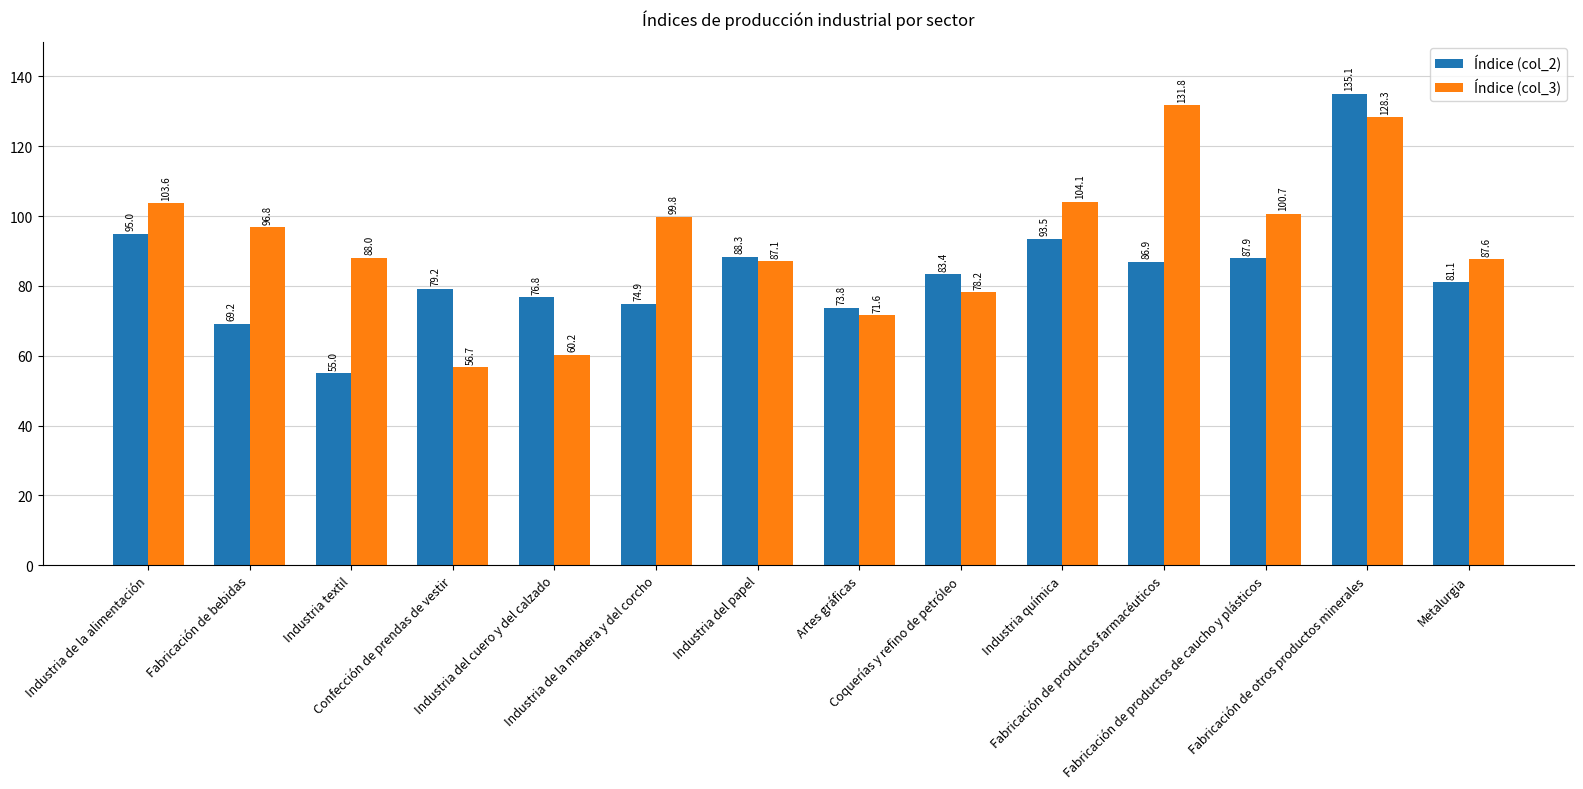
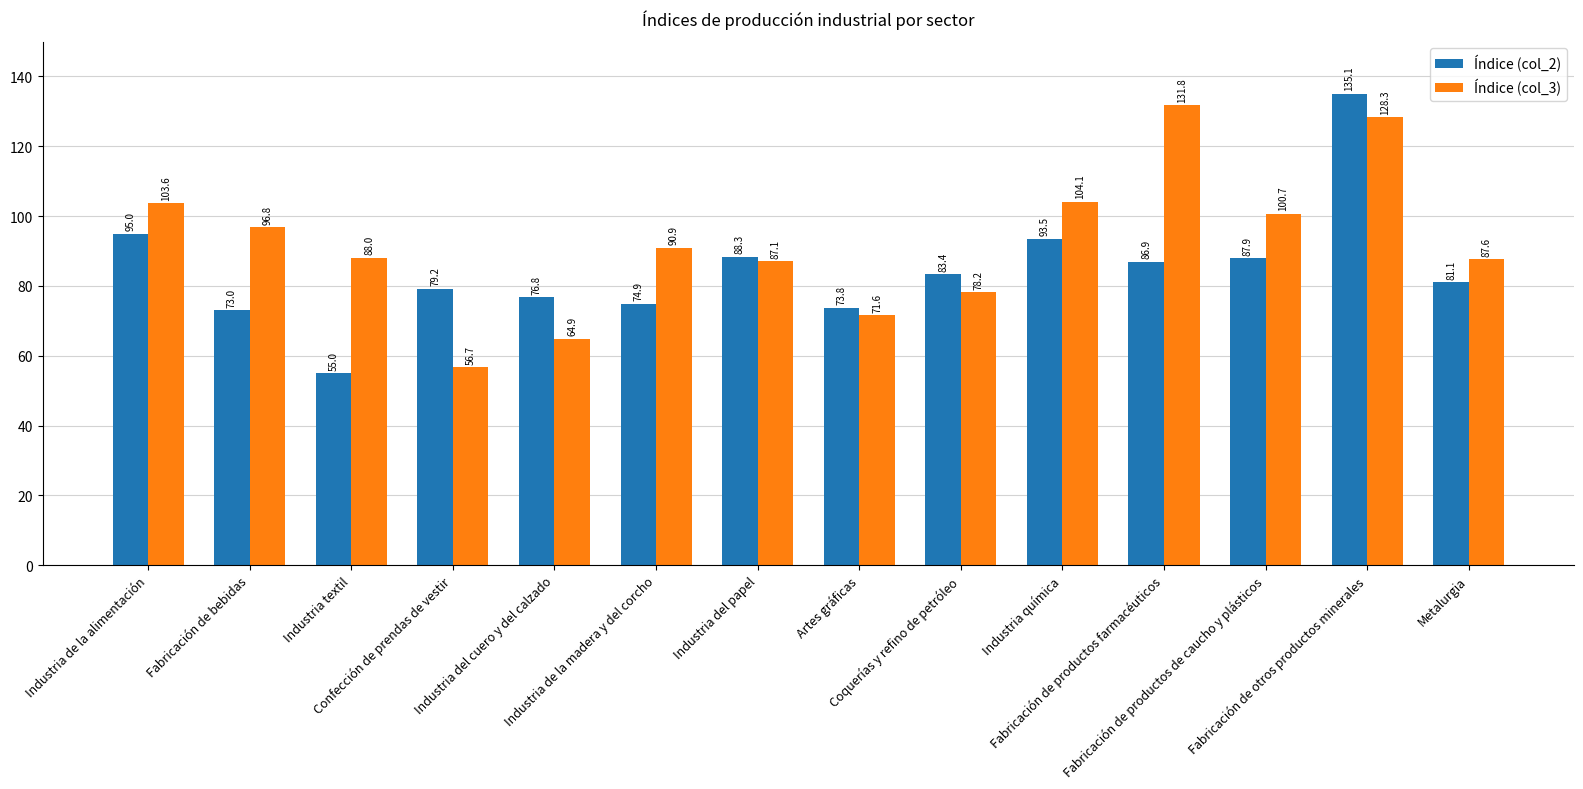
  {
    "Índice (col_2)": {
      "Industria de la alimentación": 95.0,
-     "Fabricación de bebidas": 69.2,
+     "Fabricación de bebidas": 73.0,
      "Industria textil": 55.0,
      "Confección de prendas de vestir": 79.2,
      "Industria del cuero y del calzado": 76.8,
      "Industria de la madera y del corcho": 74.9,
      "Industria del papel": 88.3,
      "Artes gráficas": 73.8,
      "Coquerías y refino de petróleo": 83.4,
      "Industria química": 93.5,
      "Fabricación de productos farmacéuticos": 86.9,
      "Fabricación de productos de caucho y plásticos": 87.9,
      "Fabricación de otros productos minerales": 135.1,
      "Metalurgia": 81.1
    },
    "Índice (col_3)": {
      "Industria de la alimentación": 103.6,
      "Fabricación de bebidas": 96.8,
      "Industria textil": 88.0,
      "Confección de prendas de vestir": 56.7,
-     "Industria del cuero y del calzado": 60.2,
-     "Industria de la madera y del corcho": 99.8,
+     "Industria del cuero y del calzado": 64.9,
+     "Industria de la madera y del corcho": 90.9,
      "Industria del papel": 87.1,
      "Artes gráficas": 71.6,
      "Coquerías y refino de petróleo": 78.2,
      "Industria química": 104.1,
      "Fabricación de productos farmacéuticos": 131.8,
      "Fabricación de productos de caucho y plásticos": 100.7,
      "Fabricación de otros productos minerales": 128.3,
      "Metalurgia": 87.6
    }
  }
